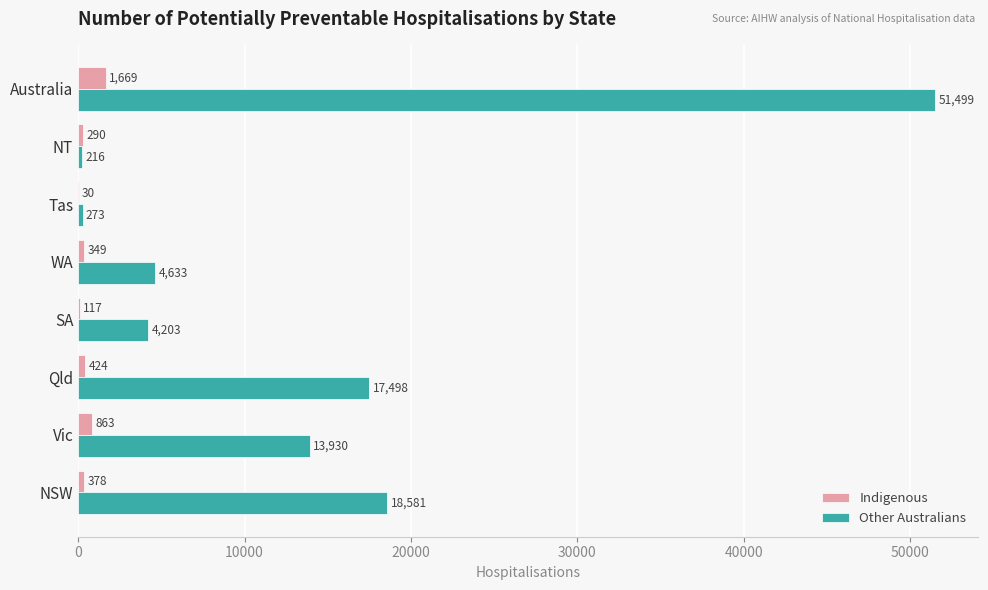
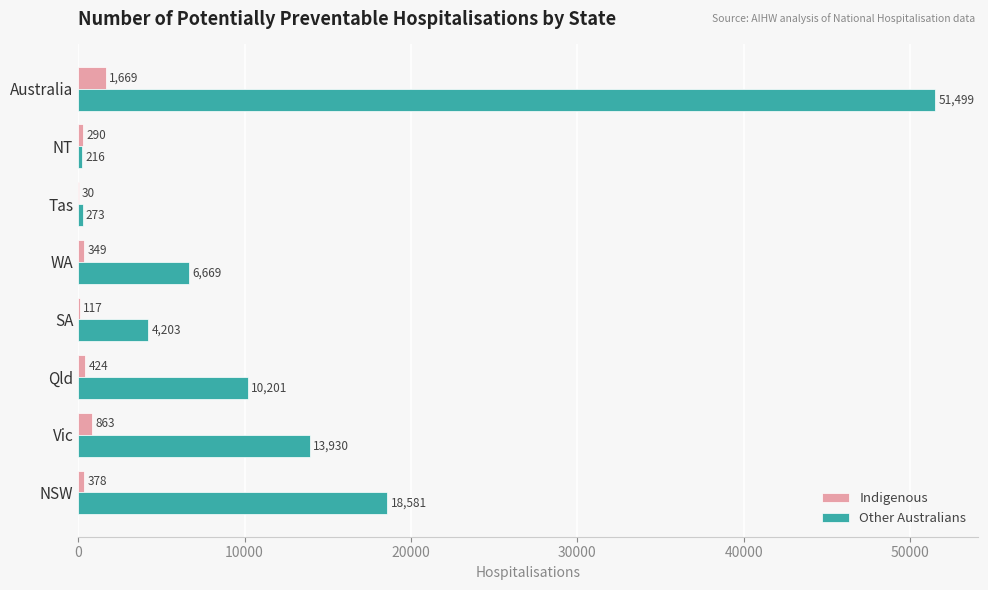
  {
    "Indigenous": {
      "Australia": "1,669",
      "NT": "290",
      "Tas": "30",
      "WA": "349",
      "SA": "117",
      "Qld": "424",
      "Vic": "863",
      "NSW": "378"
    },
    "Other Australians": {
      "Australia": "51,499",
      "NT": "216",
      "Tas": "273",
-     "WA": "4,633",
+     "WA": "6,669",
      "SA": "4,203",
-     "Qld": "17,498",
+     "Qld": "10,201",
      "Vic": "13,930",
      "NSW": "18,581"
    }
  }
